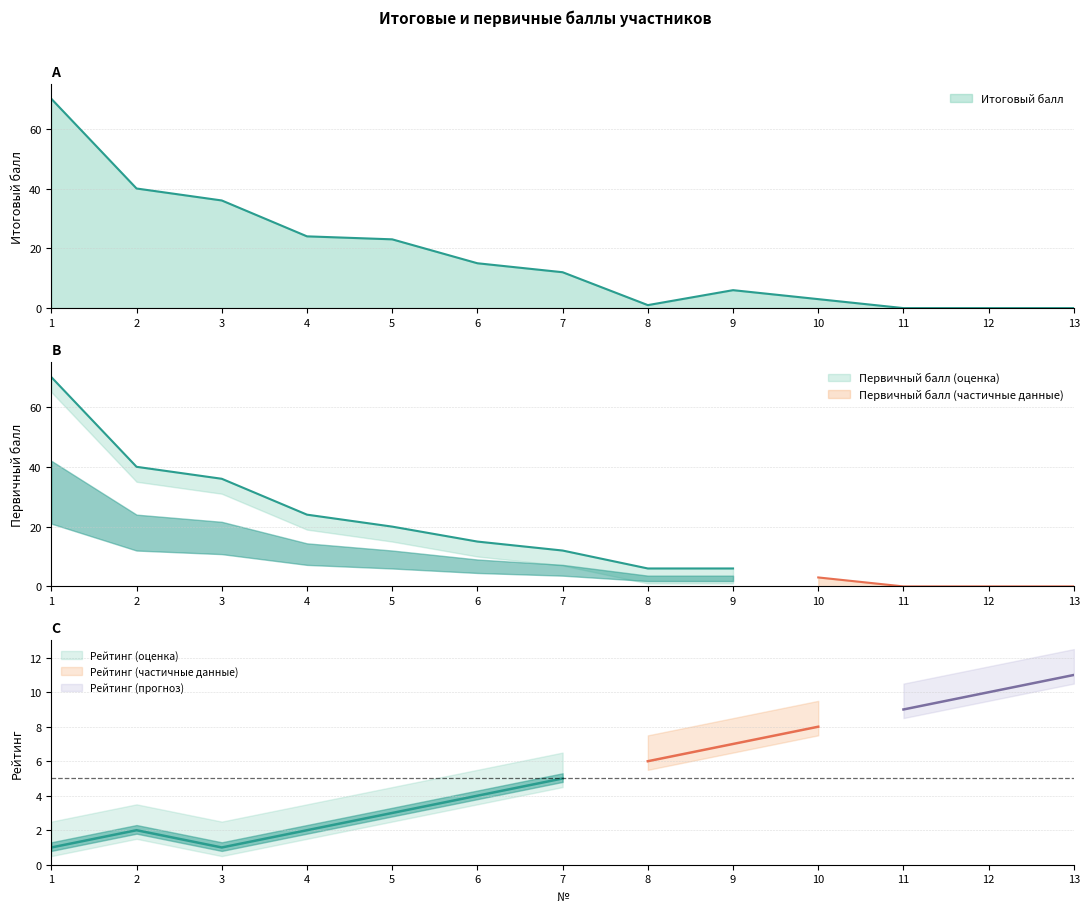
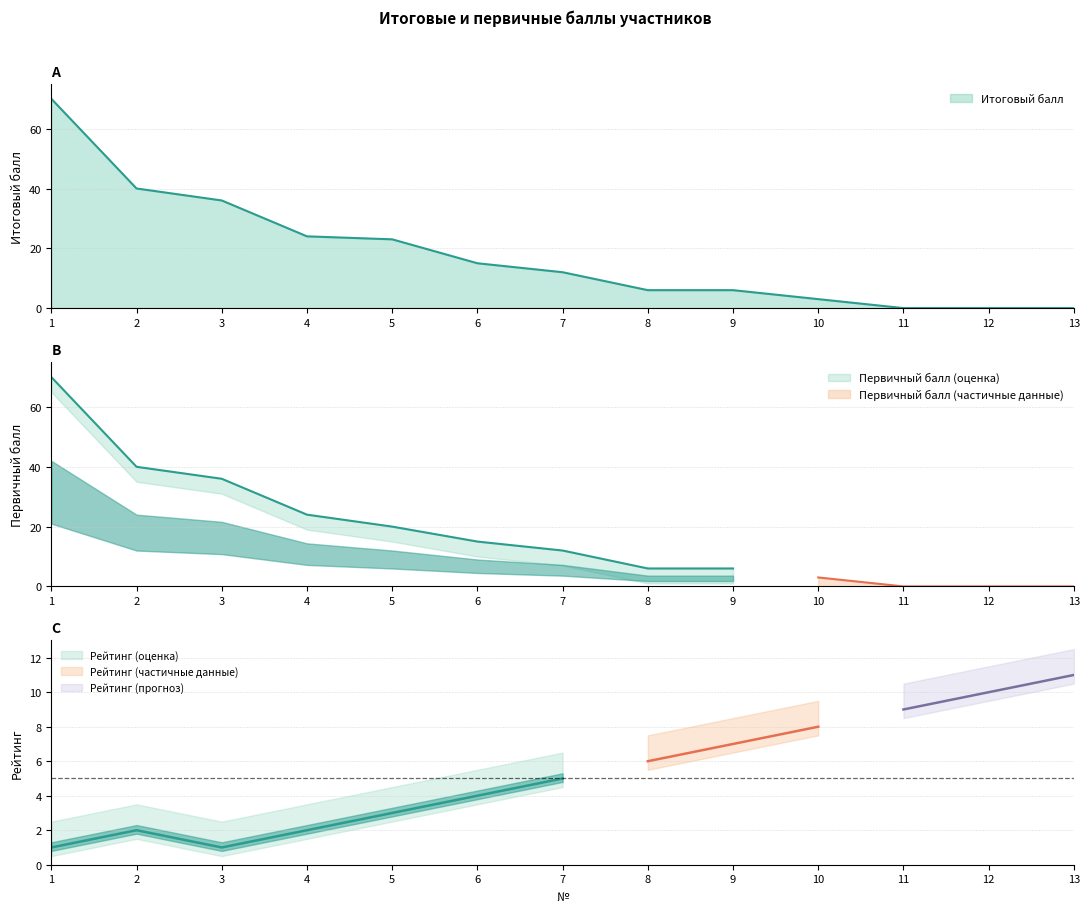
  {
    "A": {
      "1": 70,
      "2": 40,
      "3": 36,
      "4": 24,
      "5": 23,
      "6": 15,
      "7": 12,
-     "8": 1,
+     "8": 6,
      "9": 6,
      "10": 3,
      "11": 0,
      "12": 0,
      "13": 0
    },
    "B": {
      "Первичный балл (оценка)": {
        "1": 70,
        "2": 40,
        "3": 36,
        "4": 24,
        "5": 20,
        "6": 15,
        "7": 12,
        "8": 6,
        "9": 6
      },
      "Первичный балл (частичные данные)": {
        "10": 3,
        "11": 0,
        "12": 0,
        "13": 0
      }
    }
  }
